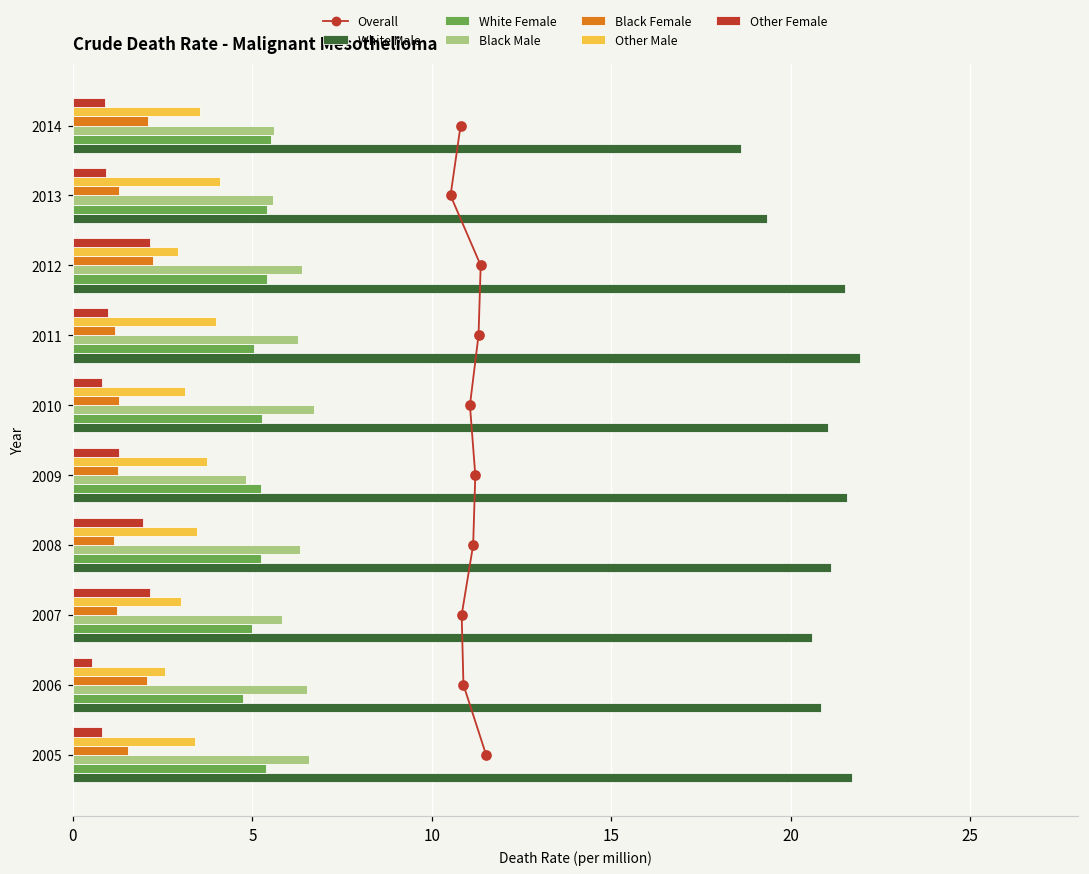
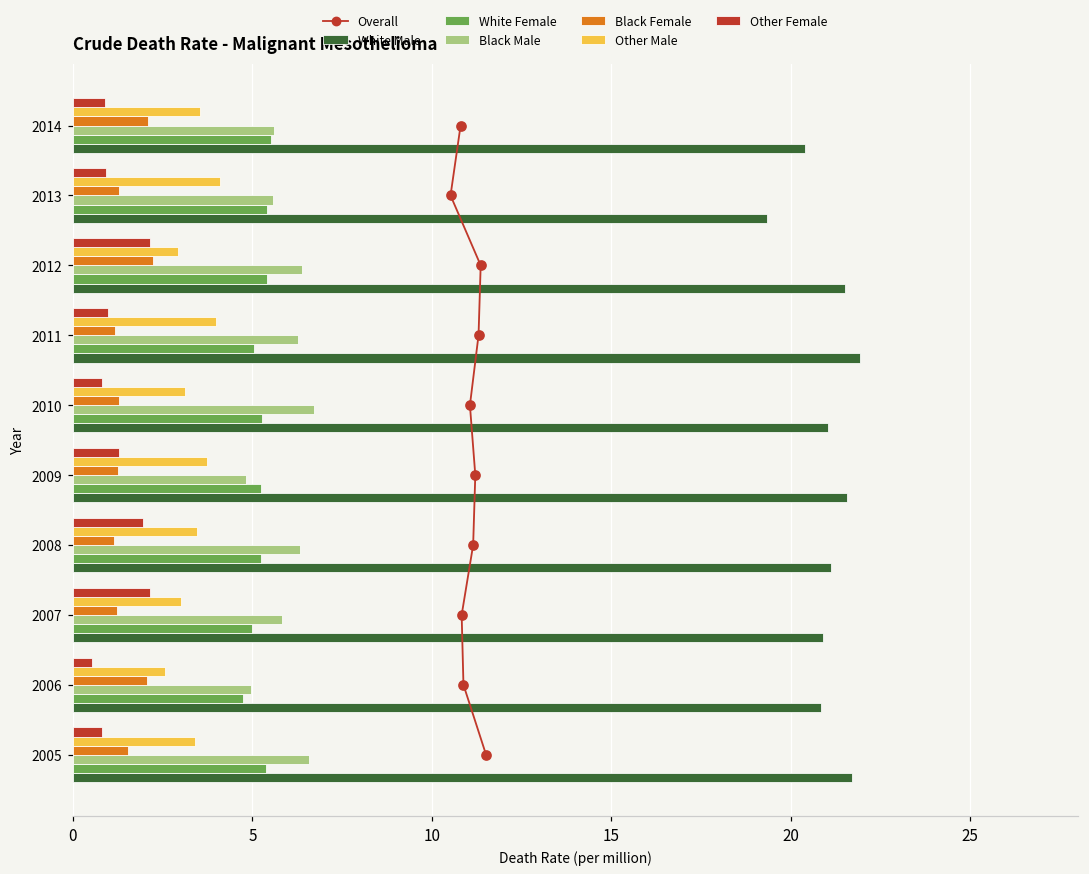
  {
    "White Male": {
-     "2014": 18.6,
+     "2014": 20.4,
      "2013": 19.3,
      "2012": 21.5,
      "2011": 21.9,
      "2010": 21.0,
      "2009": 21.6,
      "2008": 21.1,
-     "2007": 20.6,
+     "2007": 20.9,
      "2006": 20.9,
      "2005": 21.7
    },
    "White Female": {
      "2014": 5.5,
      "2013": 5.4,
      "2012": 5.4,
      "2011": 5.0,
      "2010": 5.3,
      "2009": 5.2,
      "2008": 5.2,
      "2007": 5.0,
      "2006": 4.7,
      "2005": 5.4
    },
    "Black Male": {
      "2014": 5.6,
      "2013": 5.6,
      "2012": 6.4,
      "2011": 6.3,
      "2010": 6.7,
      "2009": 4.8,
      "2008": 6.3,
      "2007": 5.8,
-     "2006": 6.5,
+     "2006": 5.0,
      "2005": 6.6
    },
    "Black Female": {
      "2014": 2.1,
      "2013": 1.3,
      "2012": 2.2,
      "2011": 1.2,
      "2010": 1.3,
      "2009": 1.3,
      "2008": 1.2,
      "2007": 1.2,
      "2006": 2.1,
      "2005": 1.5
    },
    "Other Male": {
      "2014": 3.5,
      "2013": 4.1,
      "2012": 2.9,
      "2011": 4.0,
      "2010": 3.1,
      "2009": 3.7,
      "2008": 3.5,
      "2007": 3.0,
      "2006": 2.6,
      "2005": 3.4
    }
  }
